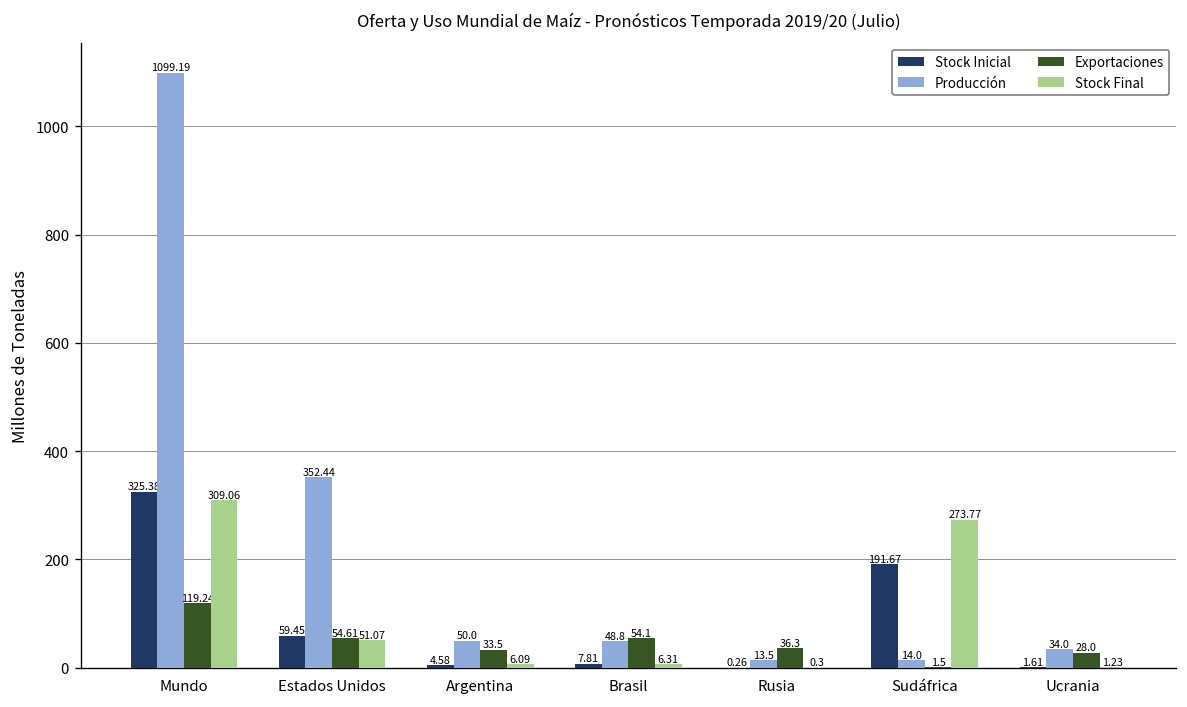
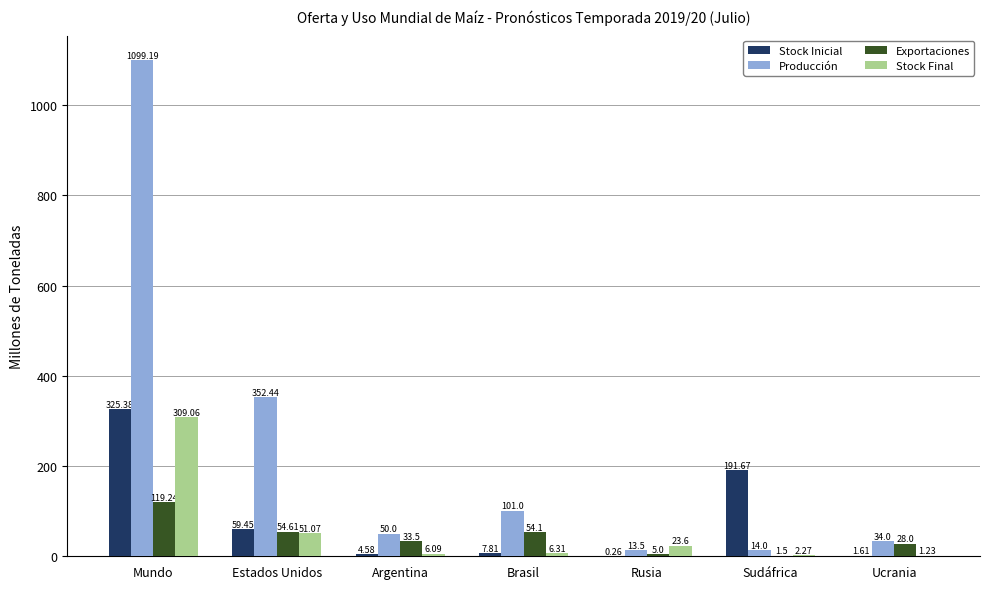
  {
    "Stock Inicial": {
      "Mundo": 325.38,
      "Estados Unidos": 59.45,
      "Argentina": 4.58,
      "Brasil": 7.81,
      "Rusia": 0.26,
      "Sudáfrica": 191.67,
      "Ucrania": 1.61
    },
    "Producción": {
      "Mundo": 1099.19,
      "Estados Unidos": 352.44,
      "Argentina": 50.0,
-     "Brasil": 48.8,
+     "Brasil": 101.0,
      "Rusia": 13.5,
      "Sudáfrica": 14.0,
      "Ucrania": 34.0
    },
    "Exportaciones": {
      "Mundo": 119.24,
      "Estados Unidos": 54.61,
      "Argentina": 33.5,
      "Brasil": 54.1,
-     "Rusia": 36.3,
+     "Rusia": 5.0,
      "Sudáfrica": 1.5,
      "Ucrania": 28.0
    },
    "Stock Final": {
      "Mundo": 309.06,
      "Estados Unidos": 51.07,
      "Argentina": 6.09,
      "Brasil": 6.31,
-     "Rusia": 0.3,
-     "Sudáfrica": 273.77,
+     "Rusia": 23.6,
+     "Sudáfrica": 2.27,
      "Ucrania": 1.23
    }
  }
